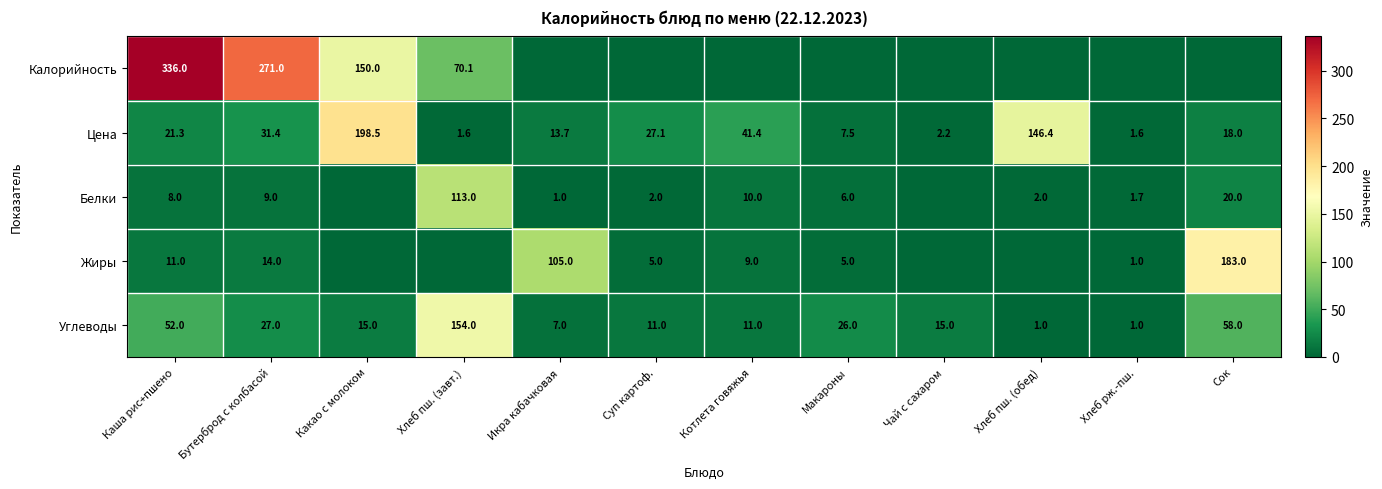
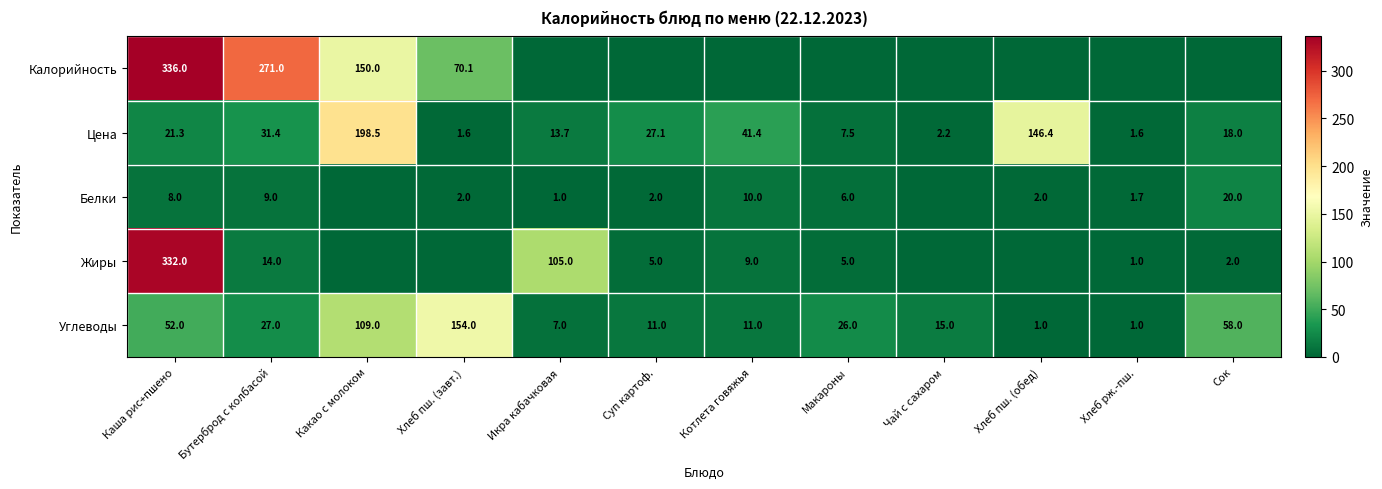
  {
    "Калорийность": {
      "Каша рис+пшено": 336.0,
      "Бутерброд с колбасой": 271.0,
      "Какао с молоком": 150.0,
      "Хлеб пш. (завт.)": 70.1
    },
    "Цена": {
      "Каша рис+пшено": 21.3,
      "Бутерброд с колбасой": 31.4,
      "Какао с молоком": 198.5,
      "Хлеб пш. (завт.)": 1.6,
      "Икра кабачковая": 13.7,
      "Суп картоф.": 27.1,
      "Котлета говяжья": 41.4,
      "Макароны": 7.5,
      "Чай с сахаром": 2.2,
      "Хлеб пш. (обед)": 146.4,
      "Хлеб рж.-пш.": 1.6,
      "Сок": 18.0
    },
    "Белки": {
      "Каша рис+пшено": 8.0,
      "Бутерброд с колбасой": 9.0,
-     "Хлеб пш. (завт.)": 113.0,
+     "Хлеб пш. (завт.)": 2.0,
      "Икра кабачковая": 1.0,
      "Суп картоф.": 2.0,
      "Котлета говяжья": 10.0,
      "Макароны": 6.0,
      "Хлеб пш. (обед)": 2.0,
      "Хлеб рж.-пш.": 1.7,
      "Сок": 20.0
    },
    "Жиры": {
-     "Каша рис+пшено": 11.0,
+     "Каша рис+пшено": 332.0,
      "Бутерброд с колбасой": 14.0,
      "Икра кабачковая": 105.0,
      "Суп картоф.": 5.0,
      "Котлета говяжья": 9.0,
      "Макароны": 5.0,
      "Хлеб рж.-пш.": 1.0,
-     "Сок": 183.0
+     "Сок": 2.0
    },
    "Углеводы": {
      "Каша рис+пшено": 52.0,
      "Бутерброд с колбасой": 27.0,
-     "Какао с молоком": 15.0,
+     "Какао с молоком": 109.0,
      "Хлеб пш. (завт.)": 154.0,
      "Икра кабачковая": 7.0,
      "Суп картоф.": 11.0,
      "Котлета говяжья": 11.0,
      "Макароны": 26.0,
      "Чай с сахаром": 15.0,
      "Хлеб пш. (обед)": 1.0,
      "Хлеб рж.-пш.": 1.0,
      "Сок": 58.0
    }
  }
